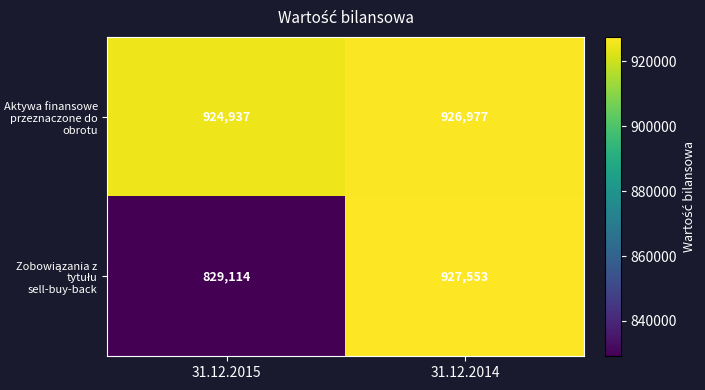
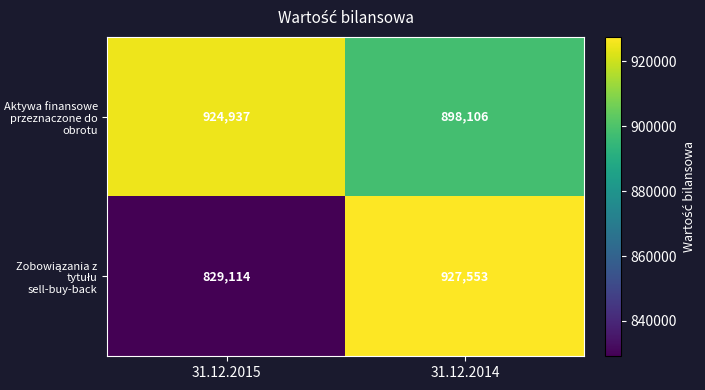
  {
    "Aktywa finansowe przeznaczone do obrotu": {
      "31.12.2015": "924,937",
-     "31.12.2014": "926,977"
+     "31.12.2014": "898,106"
    },
    "Zobowiązania z tytułu sell-buy-back": {
      "31.12.2015": "829,114",
      "31.12.2014": "927,553"
    }
  }
